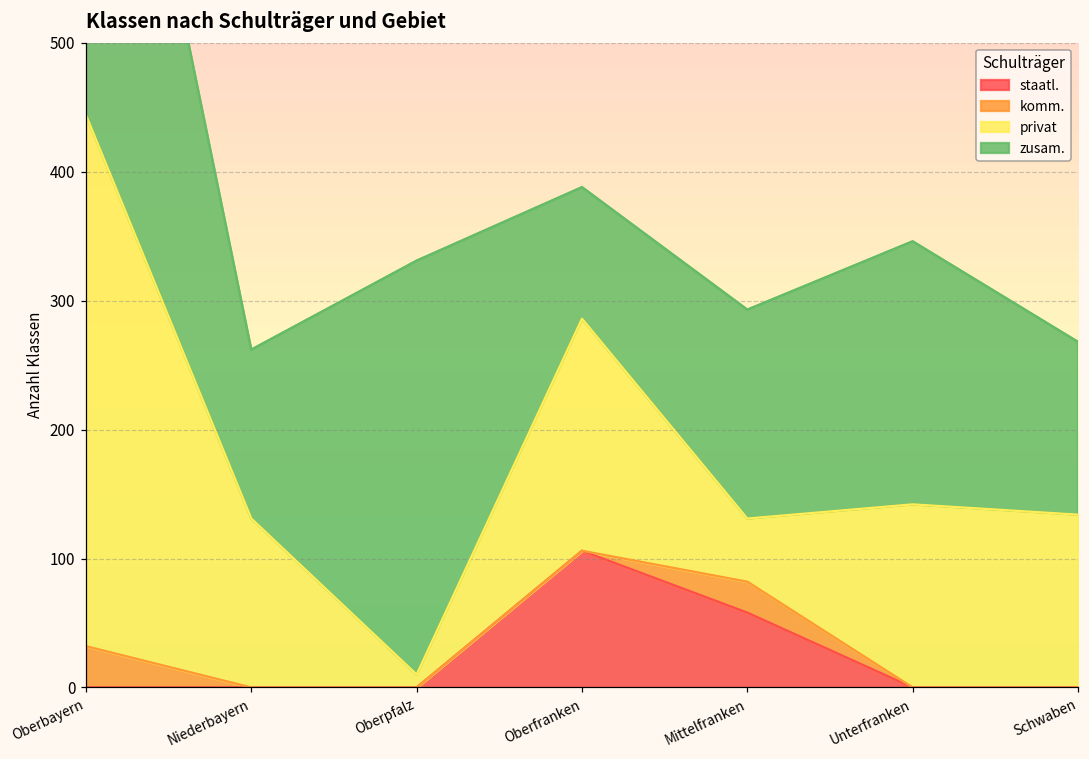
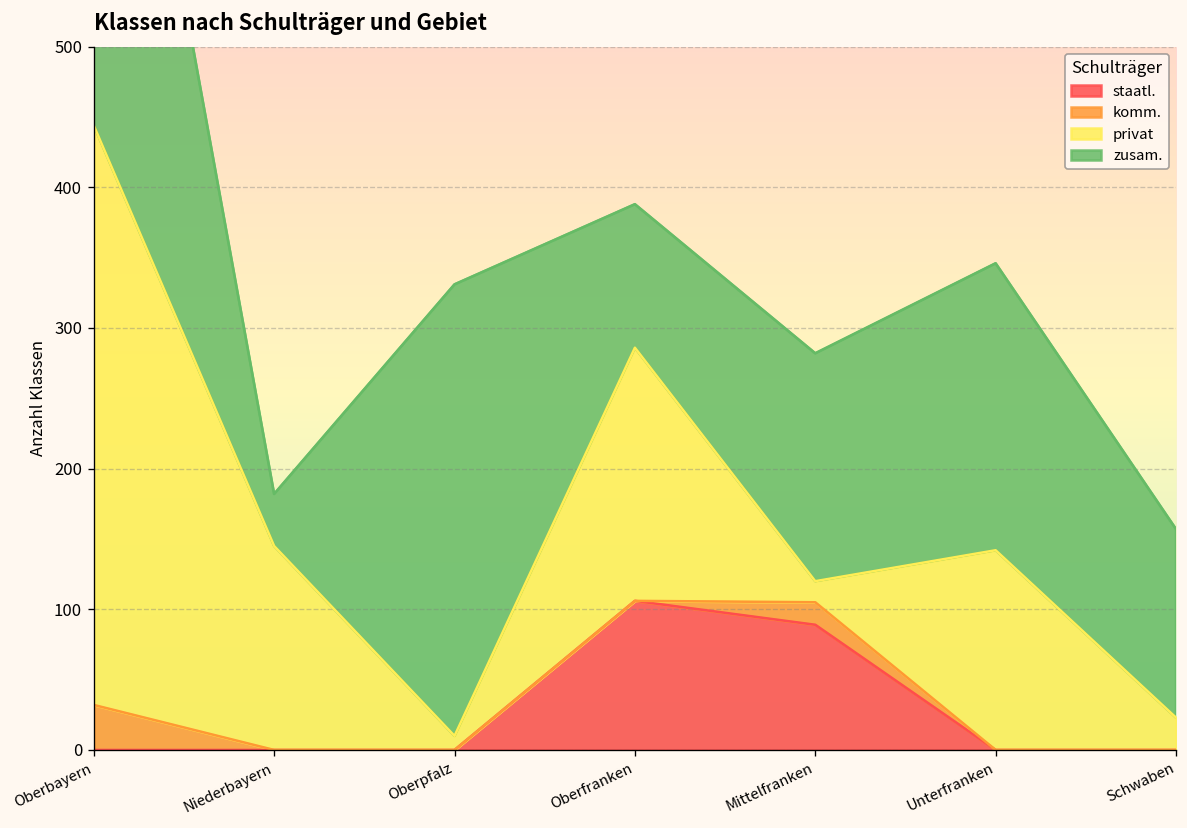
  {
    "staatl.": {
      "Oberbayern": 0,
-     "Mittelfranken": 58
+     "Mittelfranken": 89
    },
    "komm.": {
      "Oberbayern": 32,
-     "Mittelfranken": 24
+     "Mittelfranken": 16
    },
    "privat": {
      "Oberbayern": 412,
-     "Niederbayern": 131,
+     "Niederbayern": 145,
      "Oberpfalz": 10,
      "Oberfranken": 180,
-     "Mittelfranken": 49,
+     "Mittelfranken": 15,
      "Unterfranken": 142,
-     "Schwaben": 134
+     "Schwaben": 23
    },
    "zusam.": {
-     "Niederbayern": 131,
+     "Niederbayern": 37,
      "Oberpfalz": 321,
      "Oberfranken": 102,
      "Mittelfranken": 162,
      "Unterfranken": 204,
      "Schwaben": 134
    }
  }
